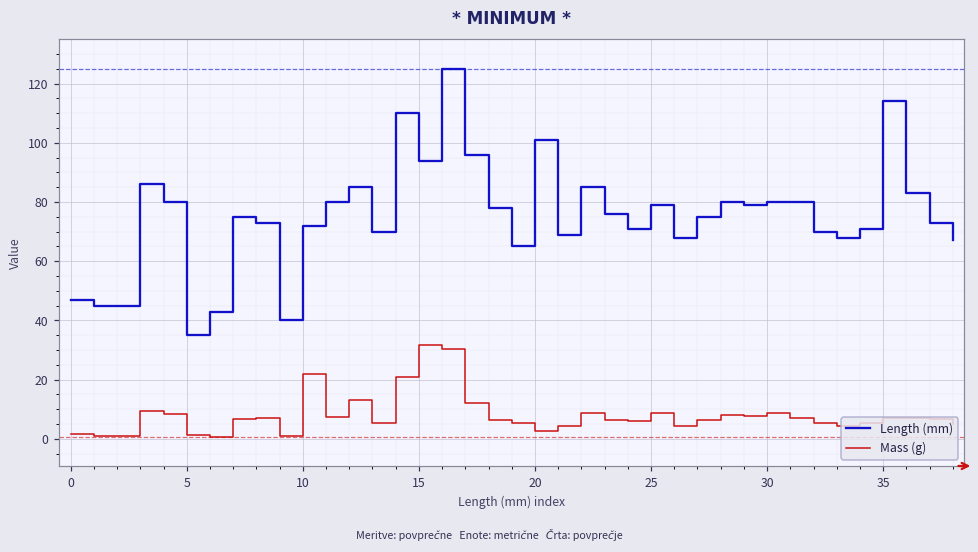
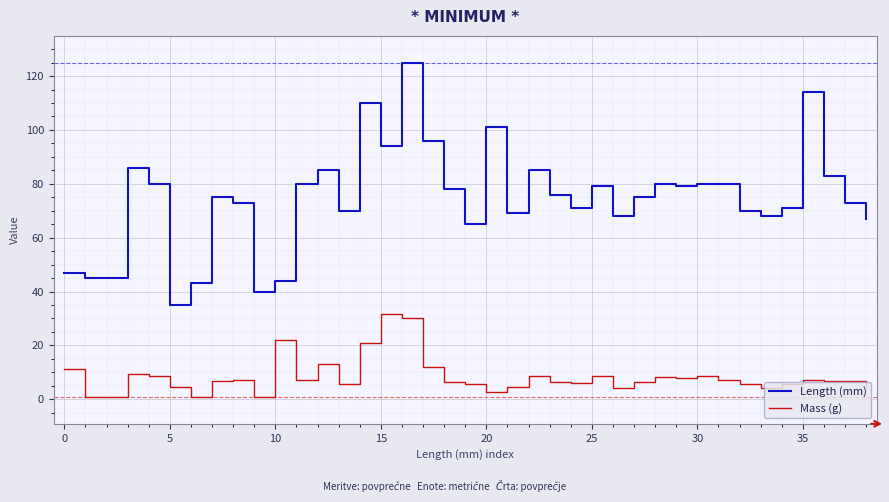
  {
    "Length (mm)": {
      "0": 47,
      "5": 35,
-     "10": 72,
+     "10": 44,
      "15": 94,
      "20": 101,
      "25": 79,
      "30": 80,
      "35": 114
    },
    "Mass (g)": {
-     "0": 2,
-     "5": 1,
+     "0": 11,
+     "5": 5,
      "10": 22,
      "15": 32,
      "20": 3,
      "25": 9,
      "30": 9,
      "35": 7
    }
  }
